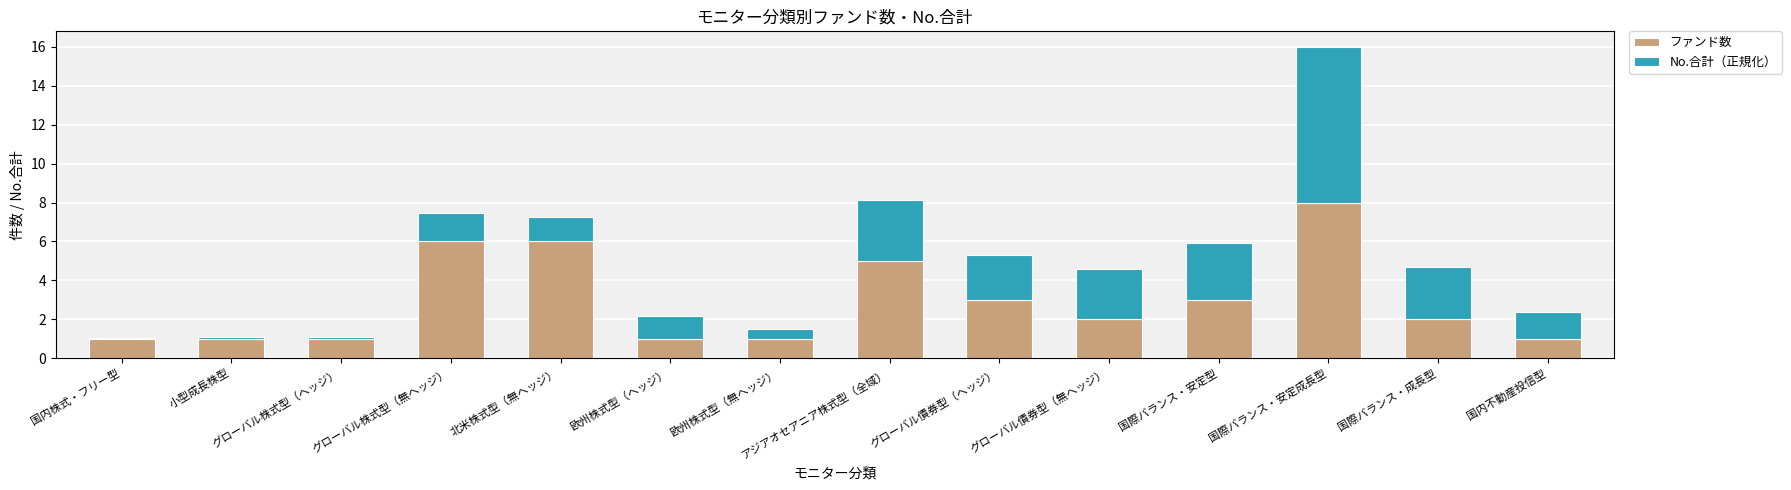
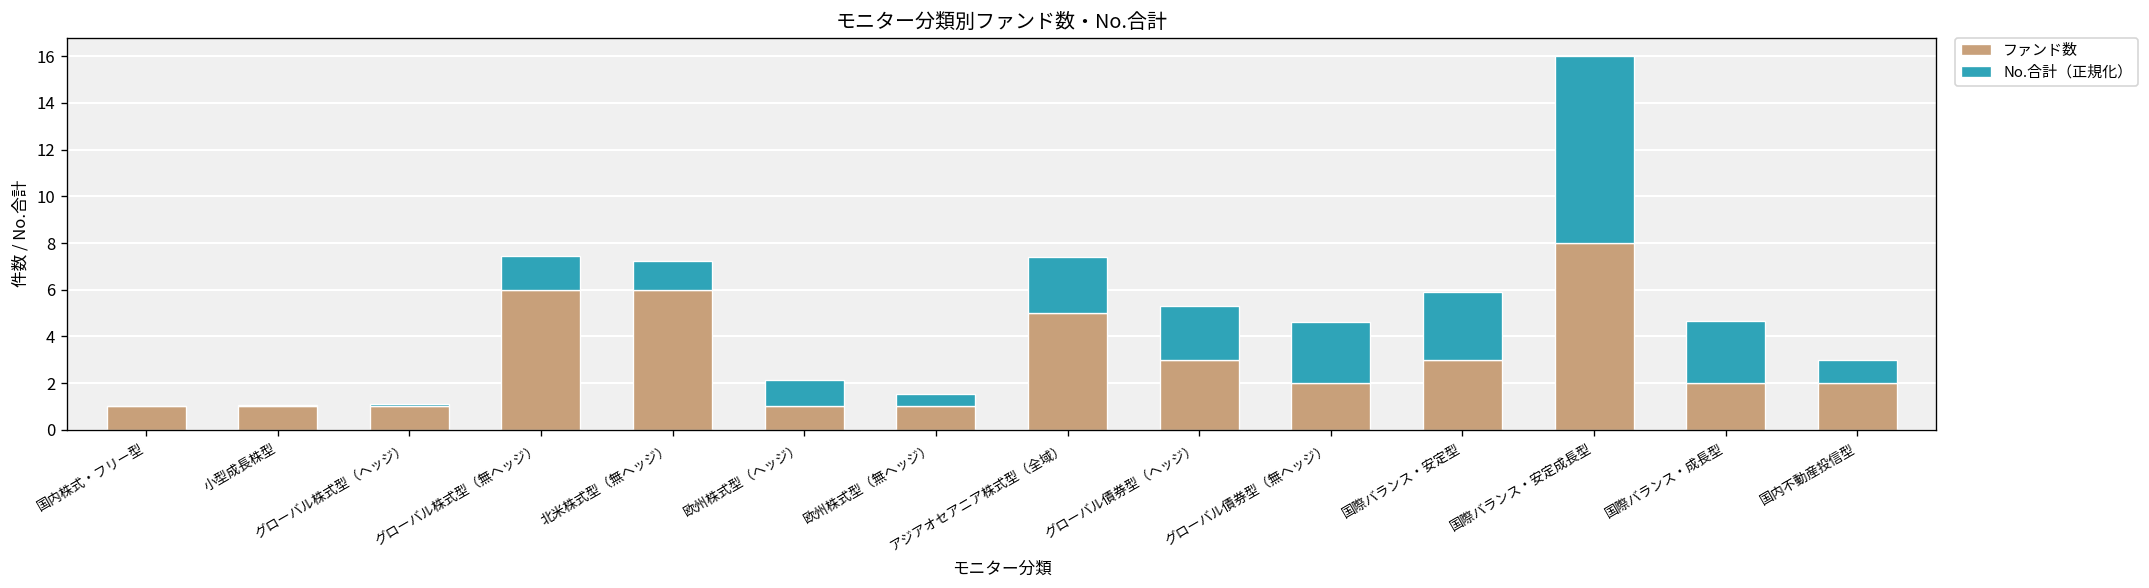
  {
    "ファンド数": {
      "国内株式・フリー型": 1,
      "小型成長株型": 1,
      "グローバル株式型（ヘッジ）": 1,
      "グローバル株式型（無ヘッジ）": 6,
      "北米株式型（無ヘッジ）": 6,
      "欧州株式型（ヘッジ）": 1,
      "欧州株式型（無ヘッジ）": 1,
      "アジアオセアニア株式型（全域）": 5,
      "グローバル債券型（ヘッジ）": 3,
      "グローバル債券型（無ヘッジ）": 2,
      "国際バランス・安定型": 3,
      "国際バランス・安定成長型": 8,
      "国際バランス・成長型": 2,
-     "国内不動産投信型": 1
+     "国内不動産投信型": 2
    },
    "No.合計（正規化）": {
      "グローバル株式型（無ヘッジ）": 1.5,
      "北米株式型（無ヘッジ）": 1.2,
      "欧州株式型（ヘッジ）": 1.1,
      "欧州株式型（無ヘッジ）": 0.5,
-     "アジアオセアニア株式型（全域）": 3.1,
+     "アジアオセアニア株式型（全域）": 2.4,
      "グローバル債券型（ヘッジ）": 2.3,
      "グローバル債券型（無ヘッジ）": 2.6,
      "国際バランス・安定型": 2.9,
      "国際バランス・安定成長型": 8.0,
      "国際バランス・成長型": 2.7,
-     "国内不動産投信型": 1.4
+     "国内不動産投信型": 1.0
    }
  }
